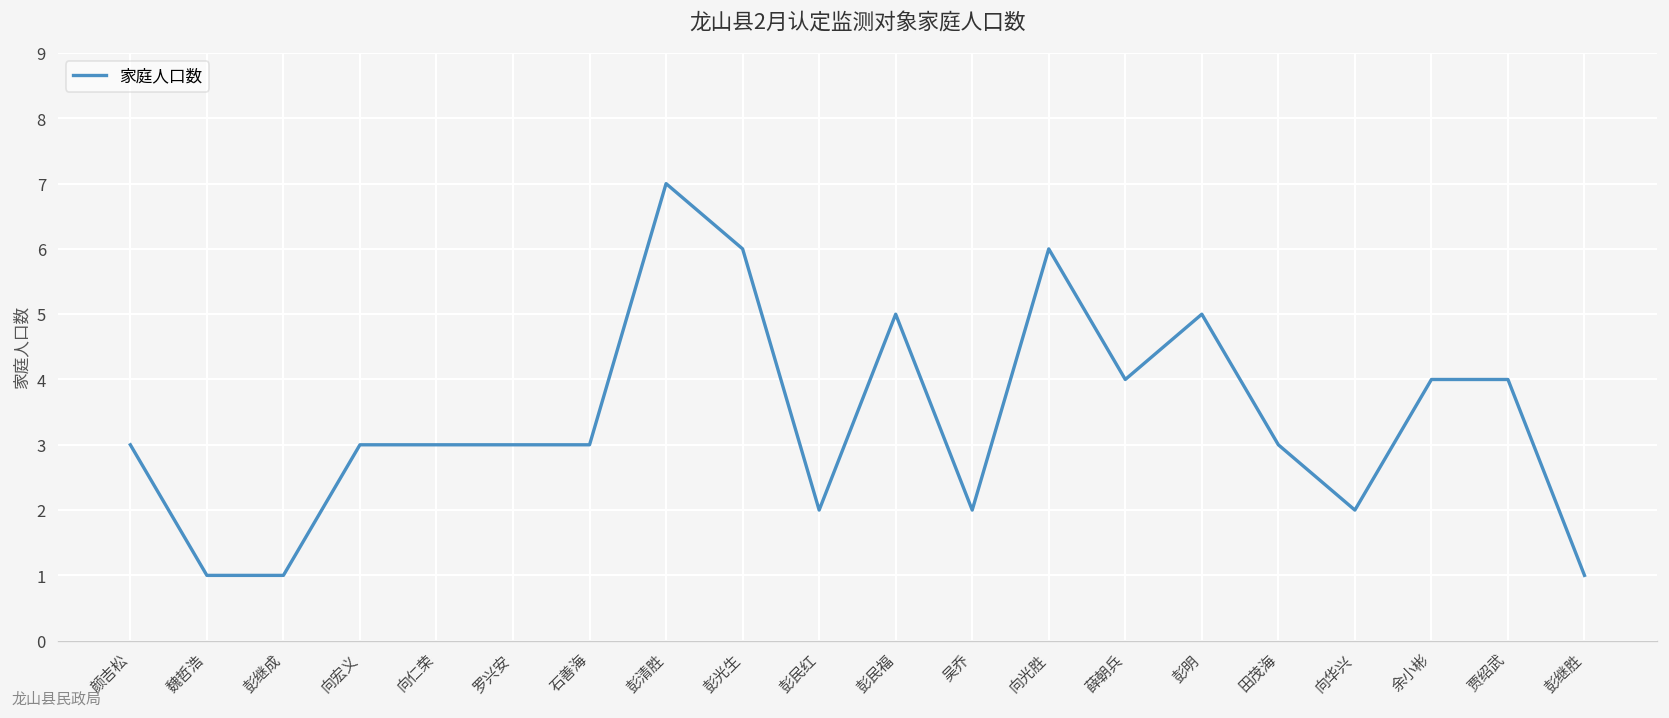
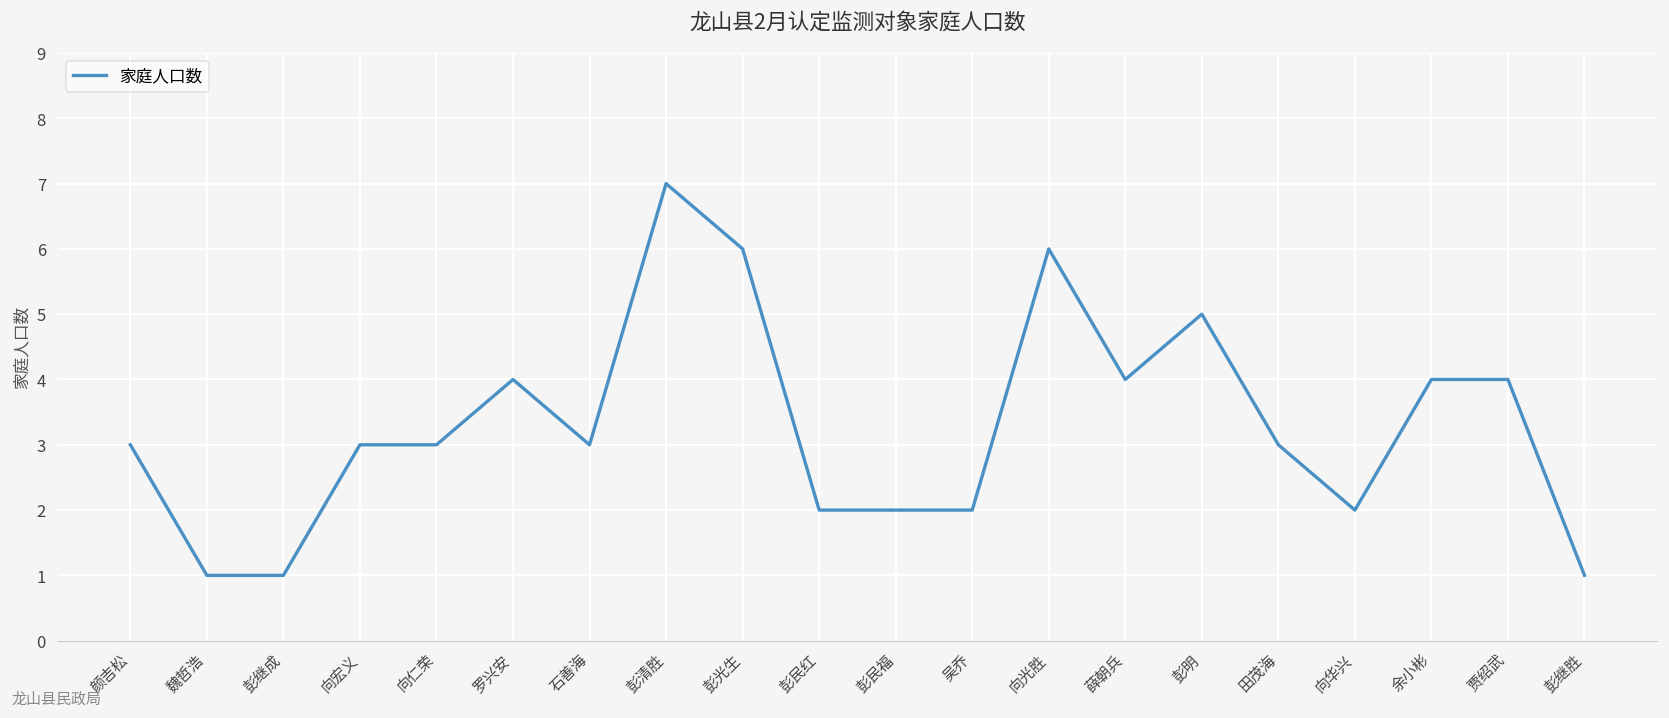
  {
    "颜吉松": 3,
    "魏哲浩": 1,
    "彭继成": 1,
    "向宏义": 3,
    "向仁荣": 3,
-   "罗兴安": 3,
+   "罗兴安": 4,
    "石善海": 3,
    "彭清胜": 7,
    "彭光生": 6,
    "彭民红": 2,
-   "彭民福": 5,
+   "彭民福": 2,
    "吴乔": 2,
    "向光胜": 6,
    "薛朝兵": 4,
    "彭明": 5,
    "田茂海": 3,
    "向华兴": 2,
    "余小彬": 4,
    "贾绍武": 4,
    "彭继胜": 1
  }
